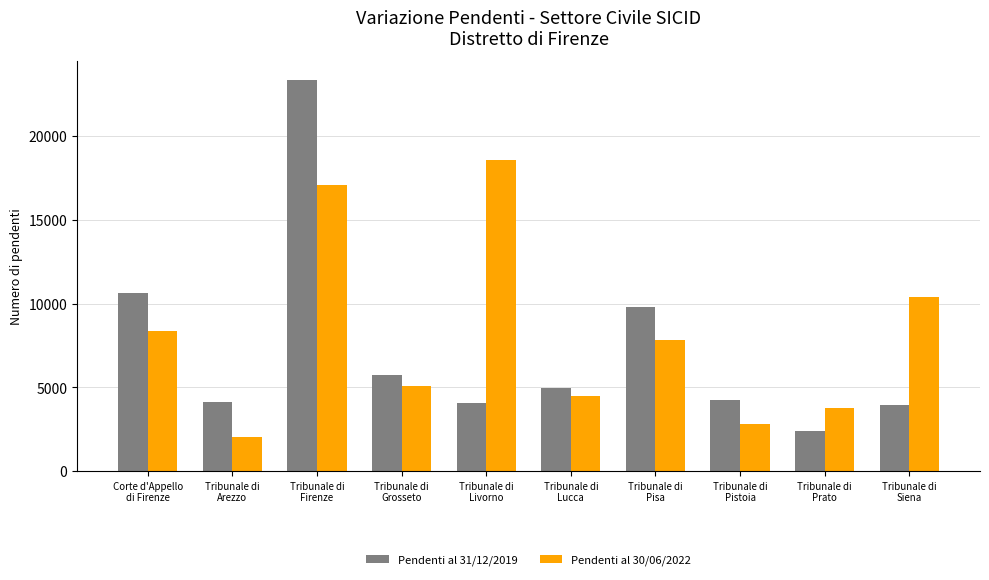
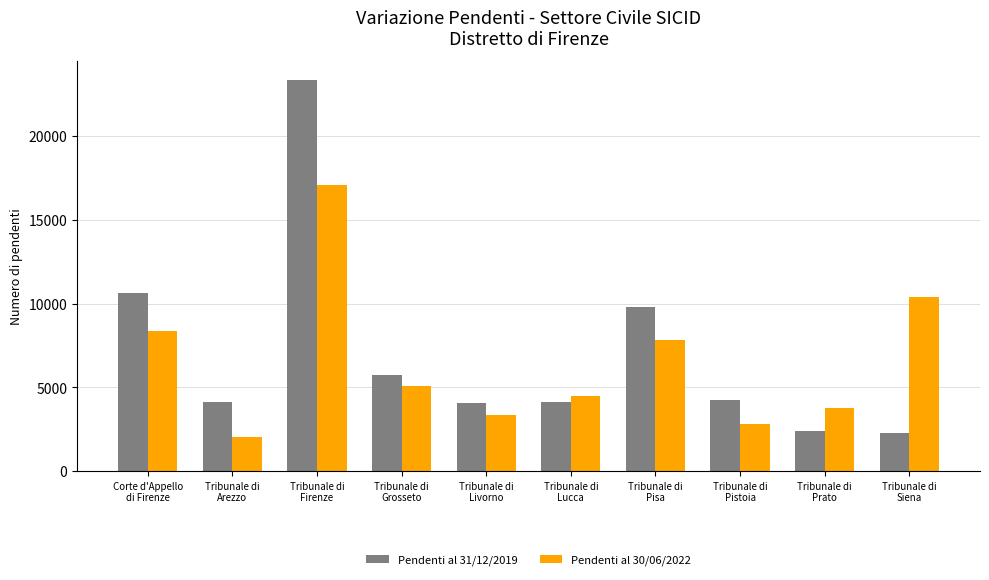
  {
    "Pendenti al 31/12/2019": {
      "Corte d'Appello di Firenze": 10600,
      "Tribunale di Arezzo": 4100,
      "Tribunale di Firenze": 23300,
      "Tribunale di Grosseto": 5700,
      "Tribunale di Livorno": 4100,
-     "Tribunale di Lucca": 4900,
+     "Tribunale di Lucca": 4100,
      "Tribunale di Pisa": 9800,
      "Tribunale di Pistoia": 4300,
      "Tribunale di Prato": 2400,
-     "Tribunale di Siena": 4000
+     "Tribunale di Siena": 2300
    },
    "Pendenti al 30/06/2022": {
      "Corte d'Appello di Firenze": 8400,
      "Tribunale di Arezzo": 2100,
      "Tribunale di Firenze": 17100,
      "Tribunale di Grosseto": 5100,
-     "Tribunale di Livorno": 18600,
+     "Tribunale di Livorno": 3300,
      "Tribunale di Lucca": 4500,
      "Tribunale di Pisa": 7900,
      "Tribunale di Pistoia": 2800,
      "Tribunale di Prato": 3700,
      "Tribunale di Siena": 10400
    }
  }
